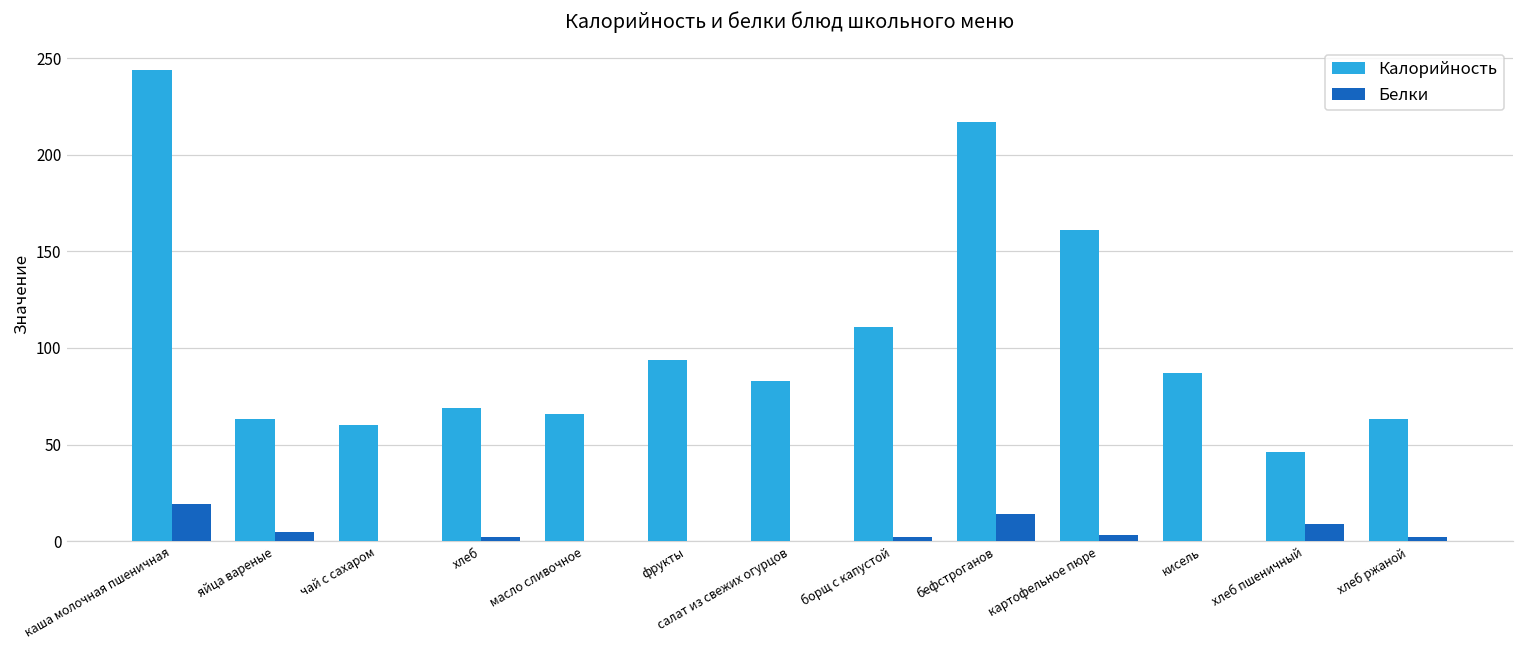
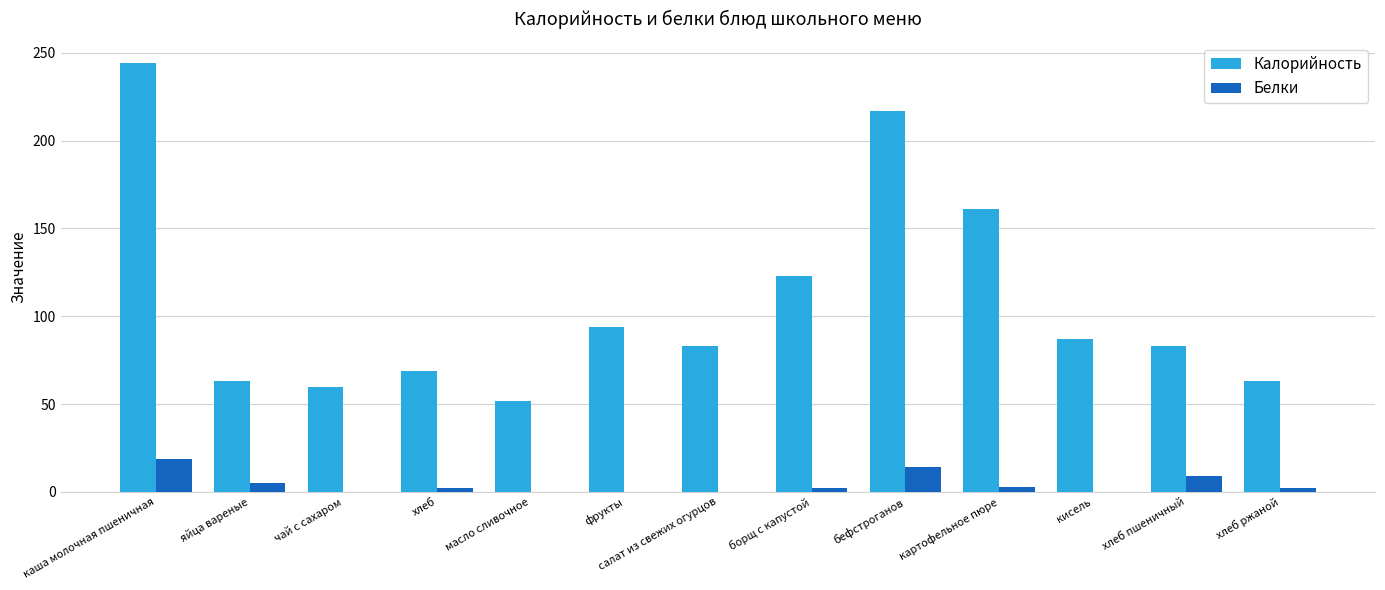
  {
    "Калорийность": {
      "каша молочная пшеничная": 244,
      "яйца вареные": 63,
      "чай с сахаром": 60,
      "хлеб": 69,
-     "масло сливочное": 66,
+     "масло сливочное": 52,
      "фрукты": 94,
      "салат из свежих огурцов": 83,
-     "борщ с капустой": 111,
+     "борщ с капустой": 123,
      "бефстроганов": 217,
      "картофельное пюре": 161,
      "кисель": 87,
-     "хлеб пшеничный": 46,
+     "хлеб пшеничный": 83,
      "хлеб ржаной": 63
    },
    "Белки": {
      "каша молочная пшеничная": 19,
      "яйца вареные": 5,
      "чай с сахаром": 0,
      "хлеб": 2,
      "масло сливочное": 0,
      "фрукты": 0,
      "салат из свежих огурцов": 0,
      "борщ с капустой": 2,
      "бефстроганов": 14,
      "картофельное пюре": 3,
      "кисель": 0,
      "хлеб пшеничный": 9,
      "хлеб ржаной": 2
    }
  }
